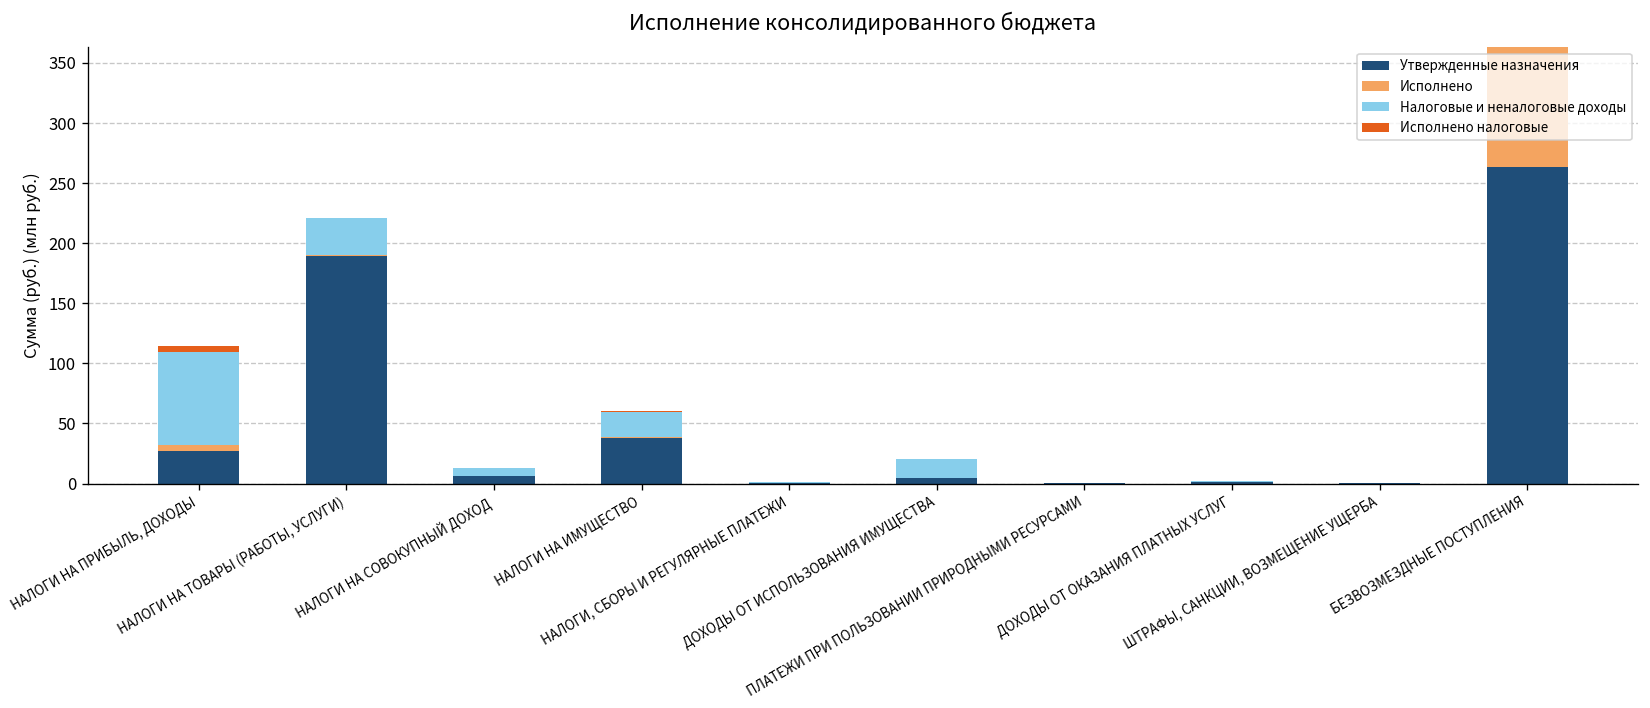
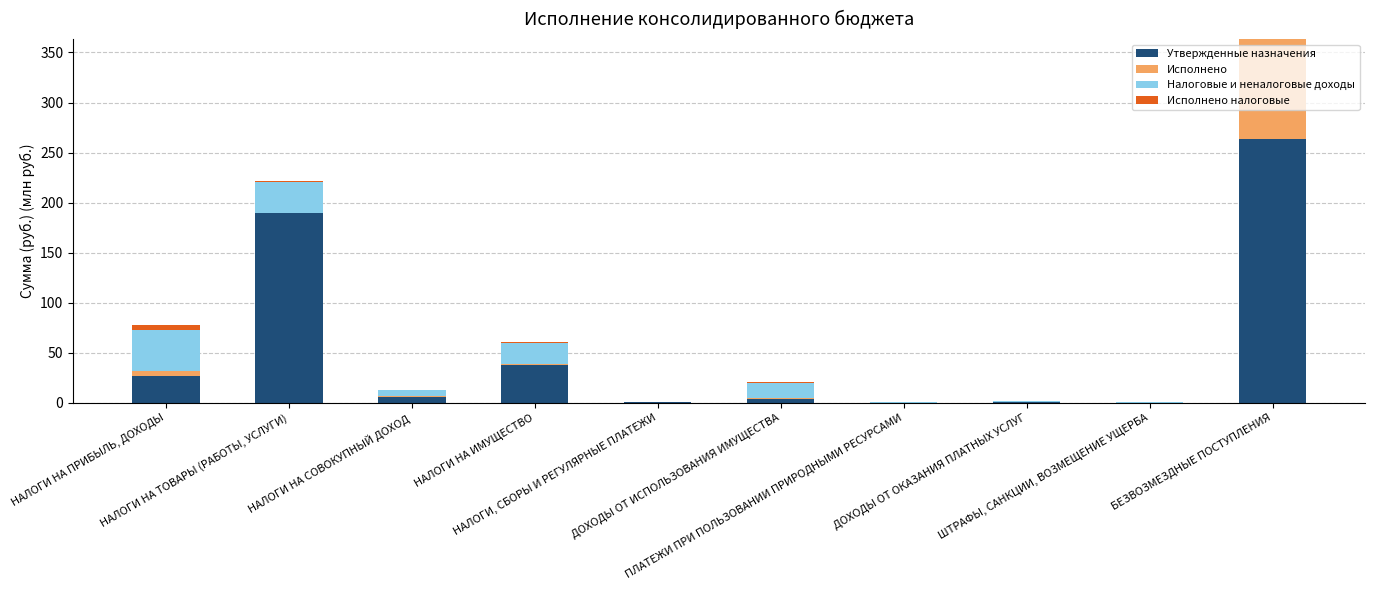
  {
    "Утвержденные назначения": {
      "НАЛОГИ НА ПРИБЫЛЬ, ДОХОДЫ": 27,
      "НАЛОГИ НА ТОВАРЫ (РАБОТЫ, УСЛУГИ)": 190,
      "НАЛОГИ НА СОВОКУПНЫЙ ДОХОД": 6,
      "НАЛОГИ НА ИМУЩЕСТВО": 38,
      "ДОХОДЫ ОТ ИСПОЛЬЗОВАНИЯ ИМУЩЕСТВА": 4,
      "БЕЗВОЗМЕЗДНЫЕ ПОСТУПЛЕНИЯ": 263
    },
    "Исполнено": {
      "НАЛОГИ НА ПРИБЫЛЬ, ДОХОДЫ": 5,
      "БЕЗВОЗМЕЗДНЫЕ ПОСТУПЛЕНИЯ": 100
    },
    "Налоговые и неналоговые доходы": {
-     "НАЛОГИ НА ПРИБЫЛЬ, ДОХОДЫ": 78,
+     "НАЛОГИ НА ПРИБЫЛЬ, ДОХОДЫ": 41,
      "НАЛОГИ НА ТОВАРЫ (РАБОТЫ, УСЛУГИ)": 31,
      "НАЛОГИ НА СОВОКУПНЫЙ ДОХОД": 6,
      "НАЛОГИ НА ИМУЩЕСТВО": 21,
      "ДОХОДЫ ОТ ИСПОЛЬЗОВАНИЯ ИМУЩЕСТВА": 16,
      "БЕЗВОЗМЕЗДНЫЕ ПОСТУПЛЕНИЯ": 0
    },
    "Исполнено налоговые": {
      "НАЛОГИ НА ПРИБЫЛЬ, ДОХОДЫ": 5,
      "БЕЗВОЗМЕЗДНЫЕ ПОСТУПЛЕНИЯ": 0
    }
  }
